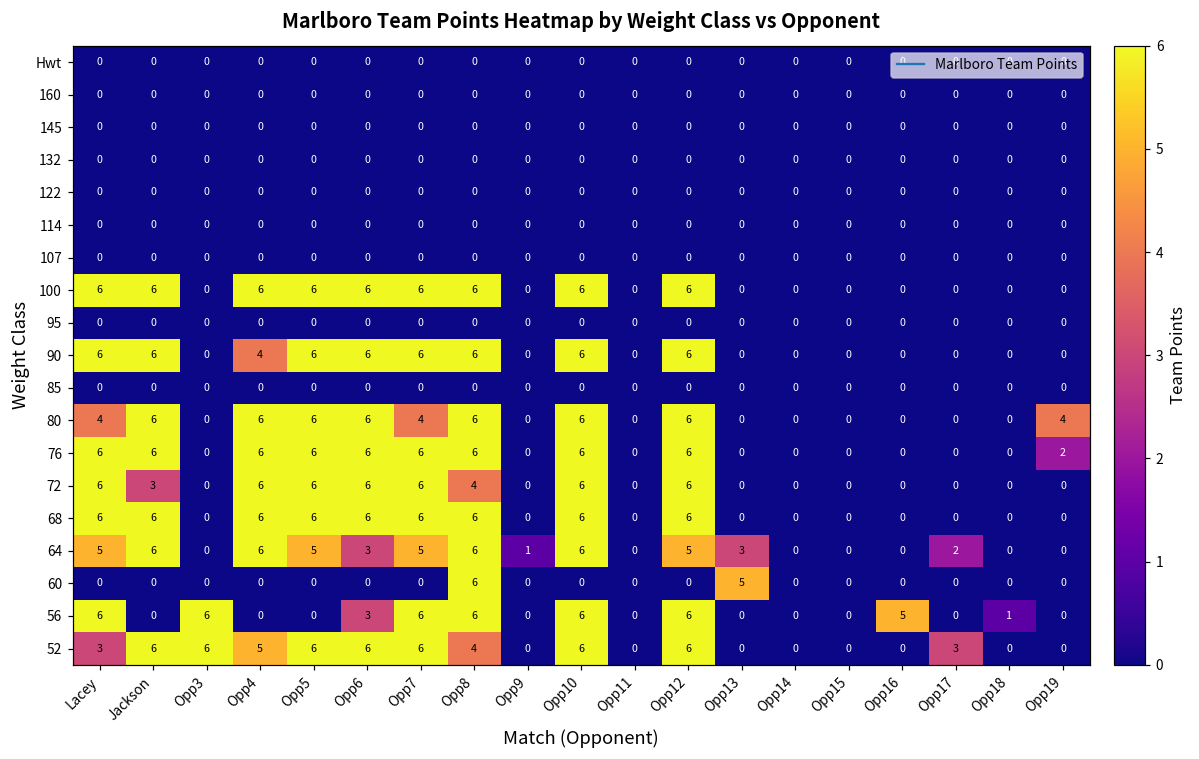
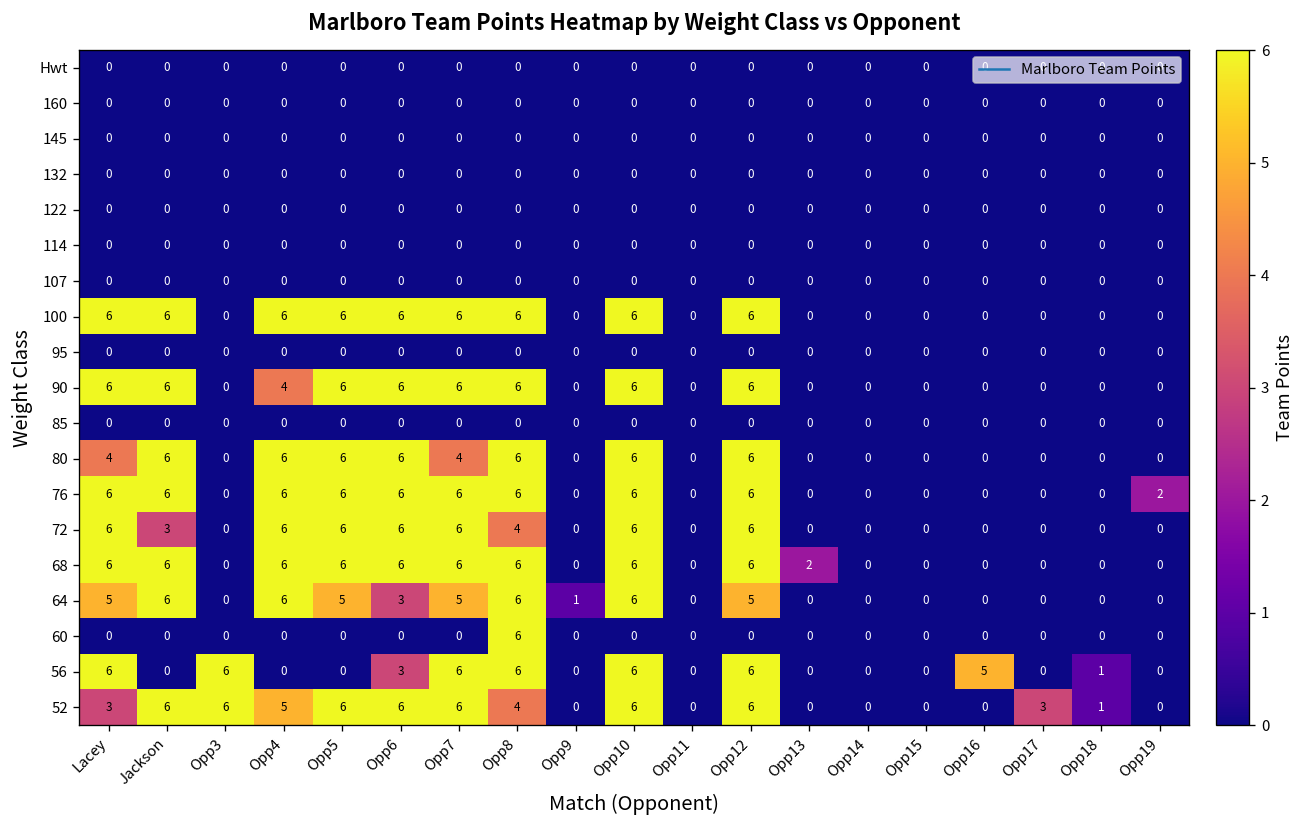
  {
    "80": {
      "Lacey": 4,
      "Jackson": 6,
      "Opp3": 0,
      "Opp4": 6,
      "Opp5": 6,
      "Opp6": 6,
      "Opp7": 4,
      "Opp8": 6,
      "Opp9": 0,
      "Opp10": 6,
      "Opp11": 0,
      "Opp12": 6,
      "Opp13": 0,
      "Opp14": 0,
      "Opp15": 0,
      "Opp16": 0,
      "Opp17": 0,
      "Opp18": 0,
-     "Opp19": 4
+     "Opp19": 0
    },
    "68": {
      "Lacey": 6,
      "Jackson": 6,
      "Opp3": 0,
      "Opp4": 6,
      "Opp5": 6,
      "Opp6": 6,
      "Opp7": 6,
      "Opp8": 6,
      "Opp9": 0,
      "Opp10": 6,
      "Opp11": 0,
      "Opp12": 6,
-     "Opp13": 0,
+     "Opp13": 2,
      "Opp14": 0,
      "Opp15": 0,
      "Opp16": 0,
      "Opp17": 0,
      "Opp18": 0,
      "Opp19": 0
    },
    "64": {
      "Lacey": 5,
      "Jackson": 6,
      "Opp3": 0,
      "Opp4": 6,
      "Opp5": 5,
      "Opp6": 3,
      "Opp7": 5,
      "Opp8": 6,
      "Opp9": 1,
      "Opp10": 6,
      "Opp11": 0,
      "Opp12": 5,
-     "Opp13": 3,
+     "Opp13": 0,
      "Opp14": 0,
      "Opp15": 0,
      "Opp16": 0,
-     "Opp17": 2,
+     "Opp17": 0,
      "Opp18": 0,
      "Opp19": 0
    },
    "60": {
      "Lacey": 0,
      "Jackson": 0,
      "Opp3": 0,
      "Opp4": 0,
      "Opp5": 0,
      "Opp6": 0,
      "Opp7": 0,
      "Opp8": 6,
      "Opp9": 0,
      "Opp10": 0,
      "Opp11": 0,
      "Opp12": 0,
-     "Opp13": 5,
+     "Opp13": 0,
      "Opp14": 0,
      "Opp15": 0,
      "Opp16": 0,
      "Opp17": 0,
      "Opp18": 0,
      "Opp19": 0
    },
    "52": {
      "Lacey": 3,
      "Jackson": 6,
      "Opp3": 6,
      "Opp4": 5,
      "Opp5": 6,
      "Opp6": 6,
      "Opp7": 6,
      "Opp8": 4,
      "Opp9": 0,
      "Opp10": 6,
      "Opp11": 0,
      "Opp12": 6,
      "Opp13": 0,
      "Opp14": 0,
      "Opp15": 0,
      "Opp16": 0,
      "Opp17": 3,
-     "Opp18": 0,
+     "Opp18": 1,
      "Opp19": 0
    }
  }
